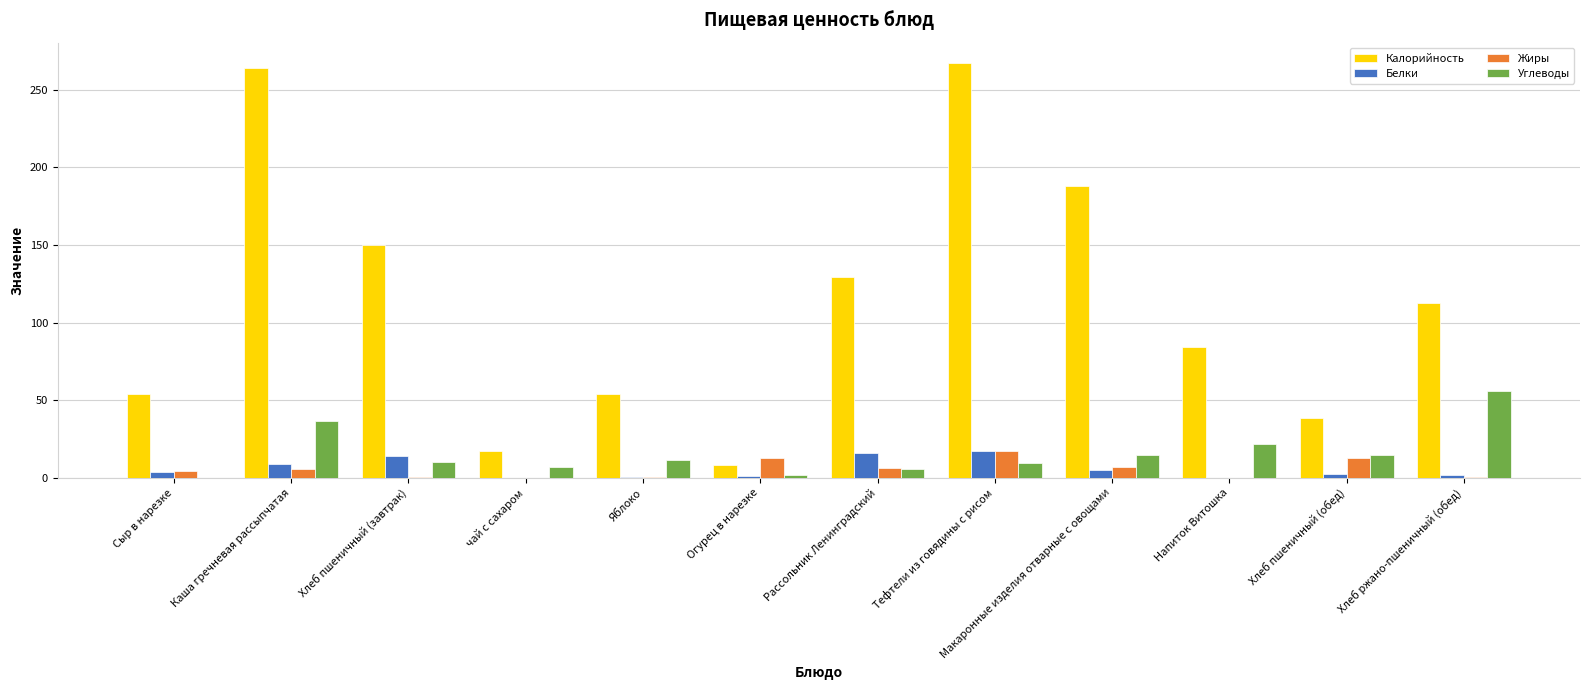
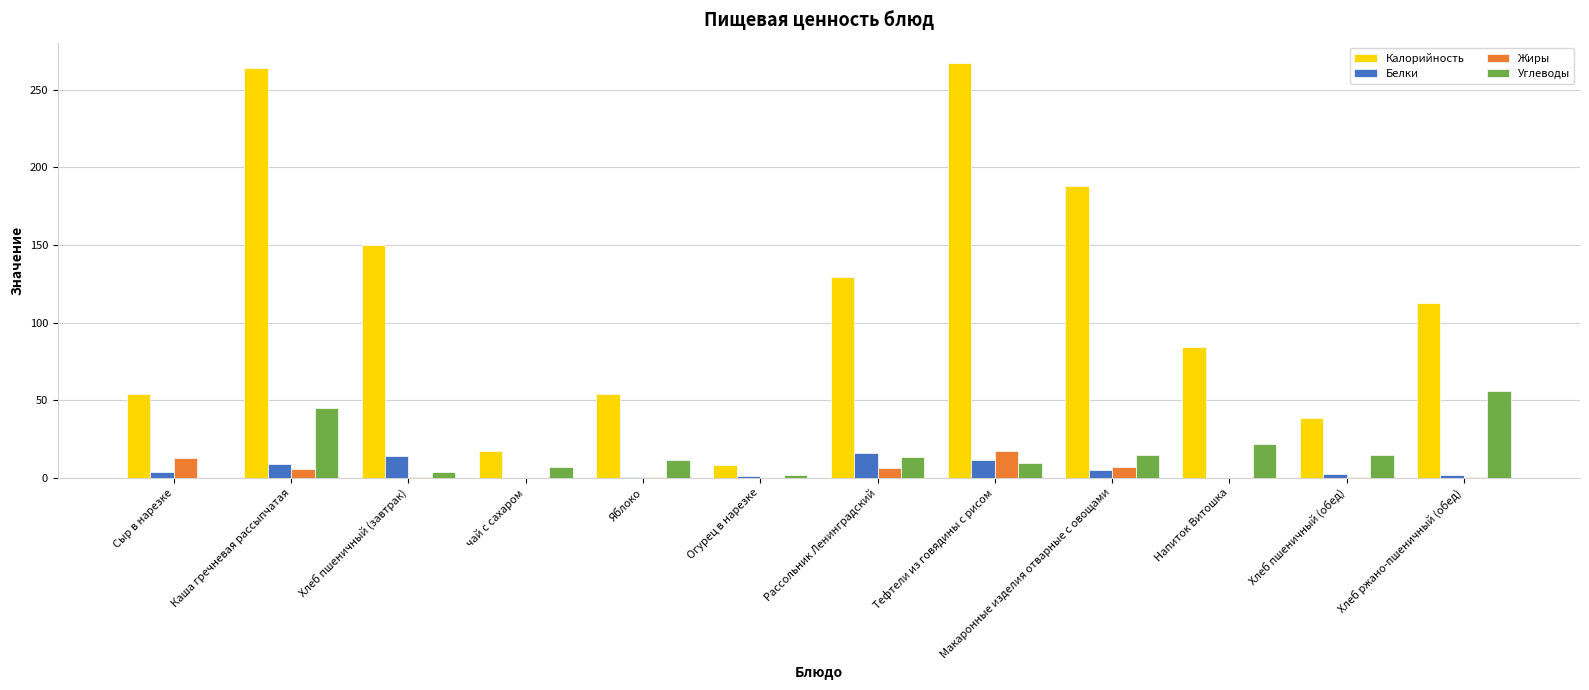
  {
    "Калорийность": {
      "Сыр в нарезке": 54,
      "Каша гречневая рассыпчатая": 264,
      "Хлеб пшеничный (завтрак)": 150,
      "чай с сахаром": 18,
      "Яблоко": 54,
      "Огурец в нарезке": 8,
      "Рассольник Ленинградский": 129,
      "Тефтели из говядины с рисом": 267,
      "Макаронные изделия отварные с овощами": 188,
      "Напиток Витошка": 84,
      "Хлеб пшеничный (обед)": 39,
      "Хлеб ржано-пшеничный (обед)": 113
    },
    "Белки": {
      "Сыр в нарезке": 4,
      "Каша гречневая рассыпчатая": 9,
      "Хлеб пшеничный (завтрак)": 14,
      "чай с сахаром": 0,
      "Рассольник Ленинградский": 16,
-     "Тефтели из говядины с рисом": 17,
+     "Тефтели из говядины с рисом": 11,
      "Макаронные изделия отварные с овощами": 5,
      "Напиток Витошка": 0,
      "Хлеб пшеничный (обед)": 2
    },
    "Жиры": {
-     "Сыр в нарезке": 4,
+     "Сыр в нарезке": 13,
      "Каша гречневая рассыпчатая": 5,
      "чай с сахаром": 0,
-     "Огурец в нарезке": 13,
+     "Огурец в нарезке": 0,
      "Рассольник Ленинградский": 6,
      "Тефтели из говядины с рисом": 18,
      "Макаронные изделия отварные с овощами": 7,
      "Напиток Витошка": 0,
-     "Хлеб пшеничный (обед)": 13
+     "Хлеб пшеничный (обед)": 0
    },
    "Углеводы": {
      "Сыр в нарезке": 0,
-     "Каша гречневая рассыпчатая": 37,
-     "Хлеб пшеничный (завтрак)": 10,
+     "Каша гречневая рассыпчатая": 45,
+     "Хлеб пшеничный (завтрак)": 4,
      "чай с сахаром": 7,
      "Яблоко": 12,
-     "Рассольник Ленинградский": 6,
+     "Рассольник Ленинградский": 14,
      "Тефтели из говядины с рисом": 10,
      "Макаронные изделия отварные с овощами": 15,
      "Напиток Витошка": 22,
      "Хлеб пшеничный (обед)": 15,
      "Хлеб ржано-пшеничный (обед)": 56
    }
  }
